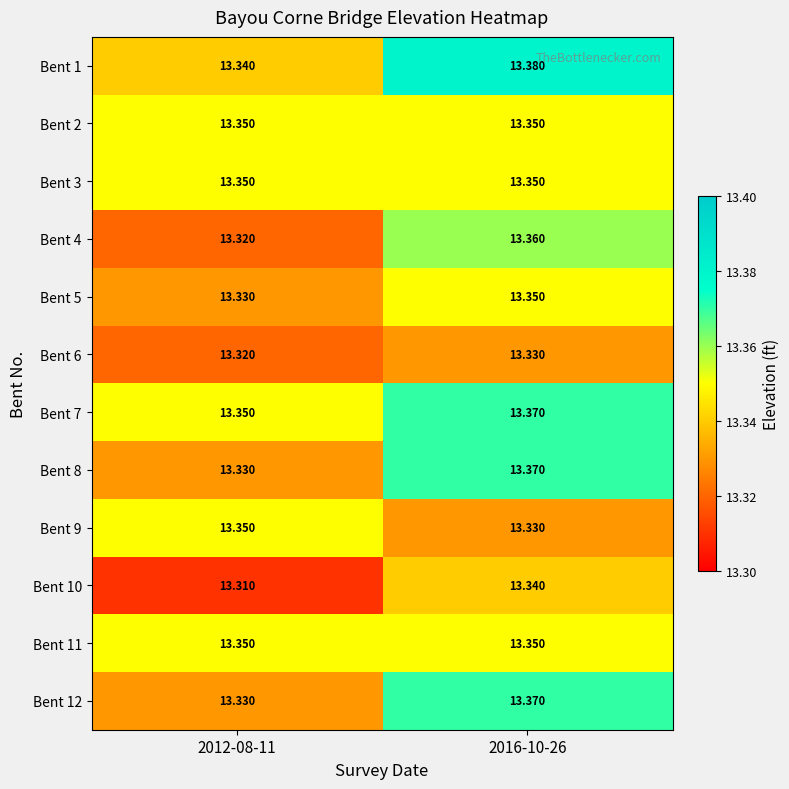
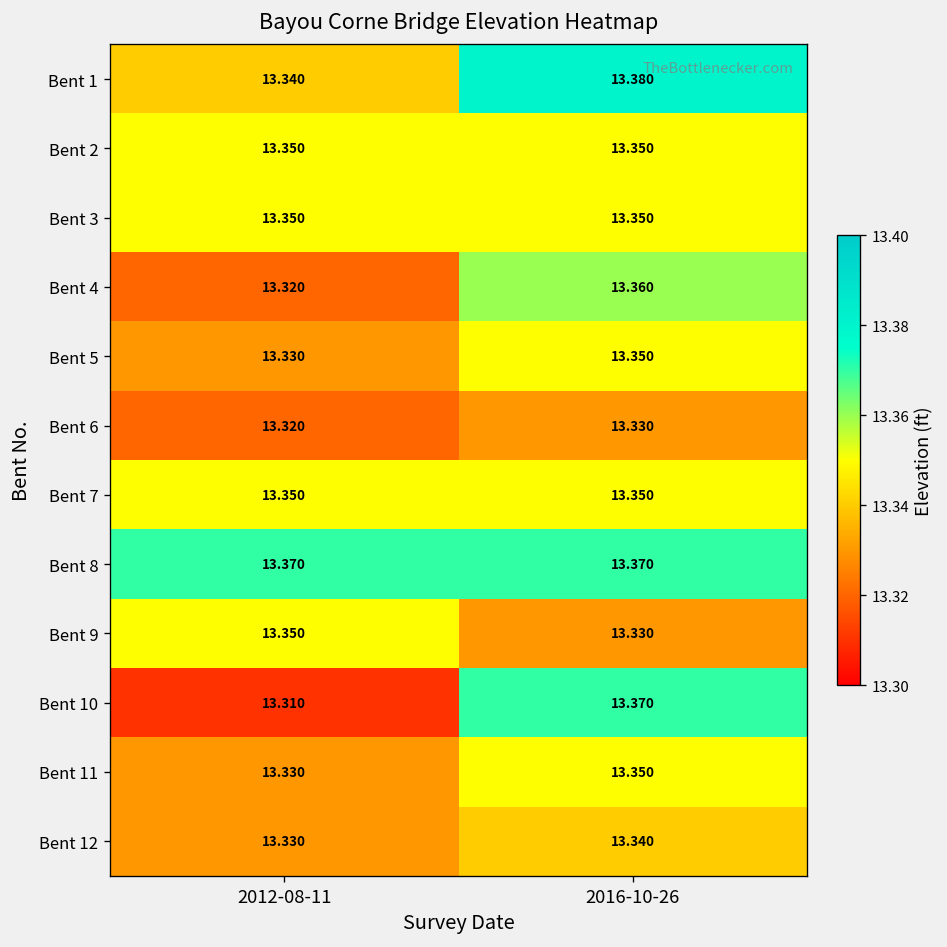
  {
    "Bent 1": {
      "2012-08-11": 13.340
    },
    "Bent 2": {
      "2012-08-11": 13.350,
      "2016-10-26": 13.350
    },
    "Bent 3": {
      "2012-08-11": 13.350,
      "2016-10-26": 13.350
    },
    "Bent 4": {
      "2012-08-11": 13.320,
      "2016-10-26": 13.360
    },
    "Bent 5": {
      "2012-08-11": 13.330,
      "2016-10-26": 13.350
    },
    "Bent 6": {
      "2012-08-11": 13.320,
      "2016-10-26": 13.330
    },
    "Bent 7": {
      "2012-08-11": 13.350,
-     "2016-10-26": 13.370
+     "2016-10-26": 13.350
    },
    "Bent 8": {
-     "2012-08-11": 13.330,
+     "2012-08-11": 13.370,
      "2016-10-26": 13.370
    },
    "Bent 9": {
      "2012-08-11": 13.350,
      "2016-10-26": 13.330
    },
    "Bent 10": {
      "2012-08-11": 13.310,
-     "2016-10-26": 13.340
+     "2016-10-26": 13.370
    },
    "Bent 11": {
-     "2012-08-11": 13.350,
+     "2012-08-11": 13.330,
      "2016-10-26": 13.350
    },
    "Bent 12": {
      "2012-08-11": 13.330,
-     "2016-10-26": 13.370
+     "2016-10-26": 13.340
    }
  }
